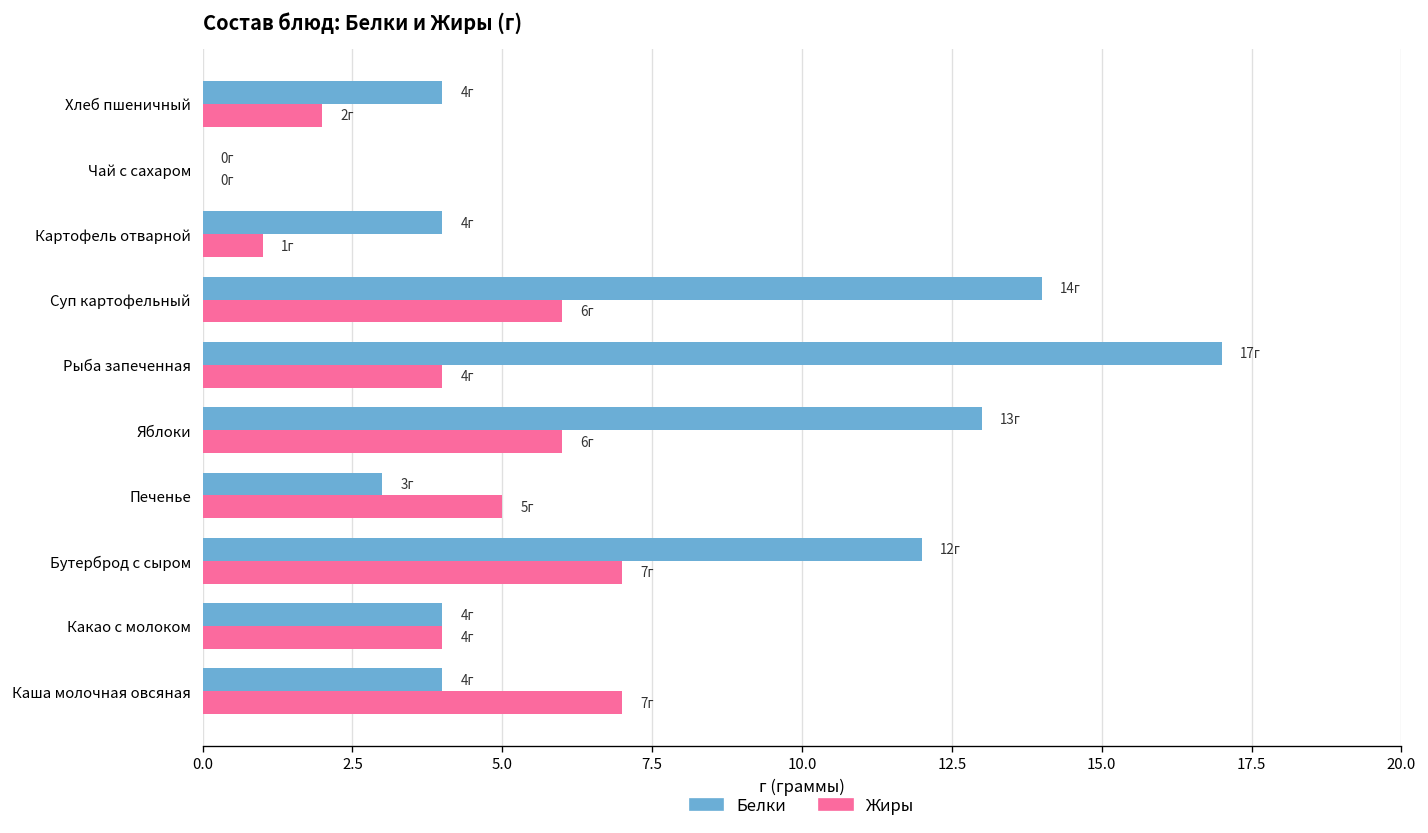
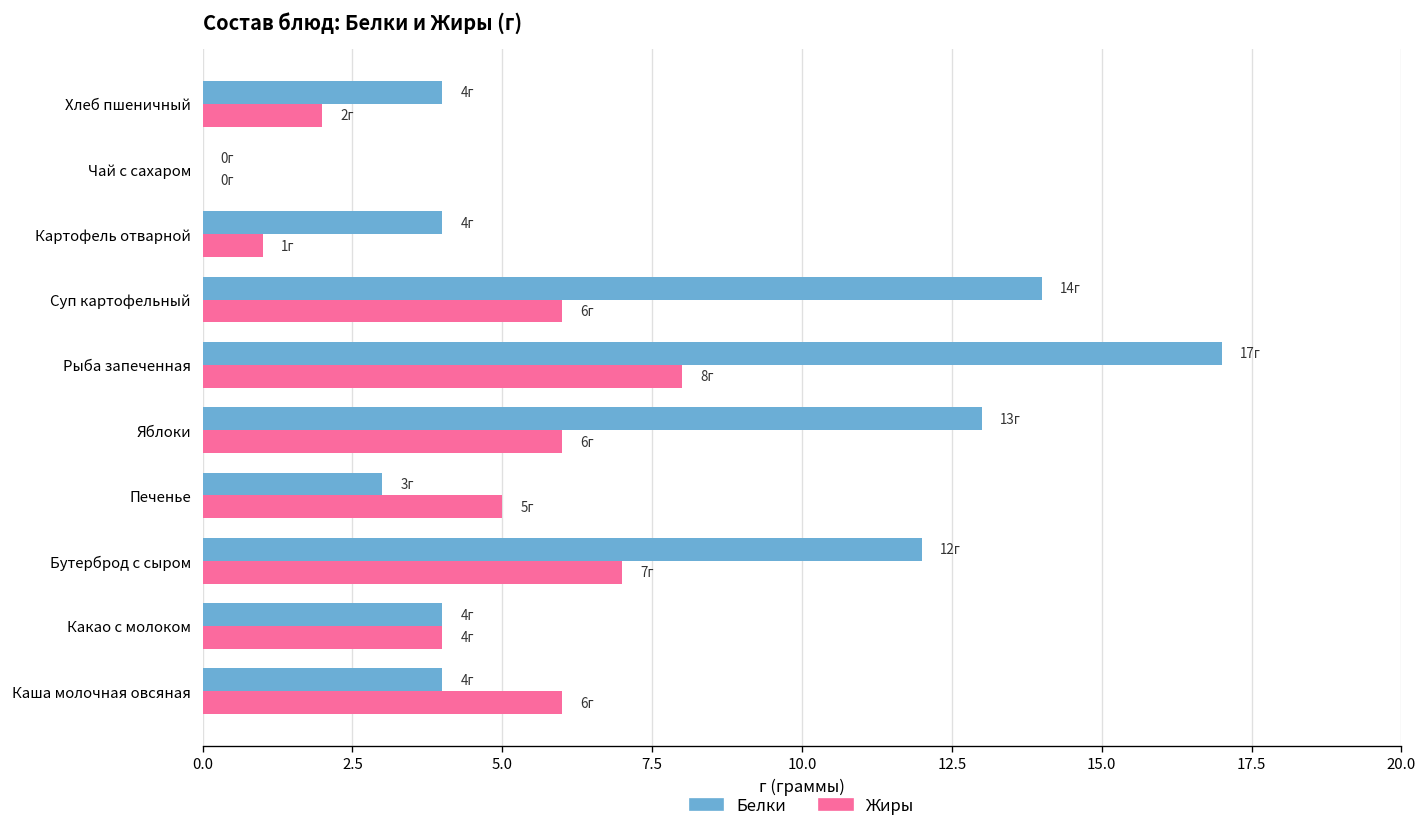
  {
    "Белки": {
      "Хлеб пшеничный": "4г",
      "Чай с сахаром": "0г",
      "Картофель отварной": "4г",
      "Суп картофельный": "14г",
      "Рыба запеченная": "17г",
      "Яблоки": "13г",
      "Печенье": "3г",
      "Бутерброд с сыром": "12г",
      "Какао с молоком": "4г",
      "Каша молочная овсяная": "4г"
    },
    "Жиры": {
      "Хлеб пшеничный": "2г",
      "Чай с сахаром": "0г",
      "Картофель отварной": "1г",
      "Суп картофельный": "6г",
-     "Рыба запеченная": "4г",
+     "Рыба запеченная": "8г",
      "Яблоки": "6г",
      "Печенье": "5г",
      "Бутерброд с сыром": "7г",
      "Какао с молоком": "4г",
-     "Каша молочная овсяная": "7г"
+     "Каша молочная овсяная": "6г"
    }
  }
